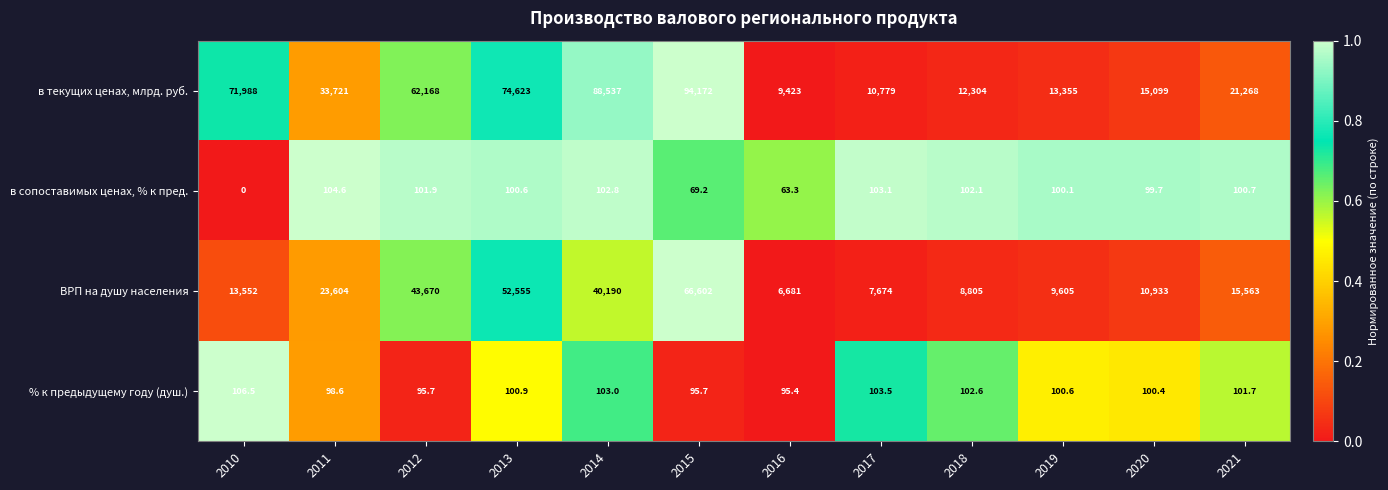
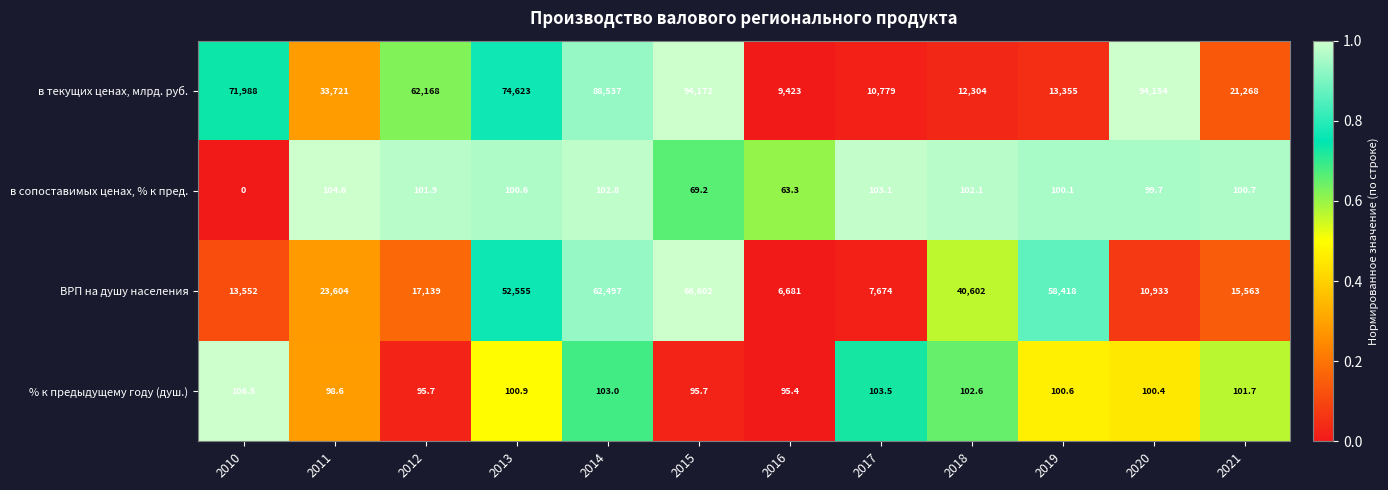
  {
    "в текущих ценах, млрд. руб.": {
      "2010": "71,988",
      "2011": "33,721",
      "2012": "62,168",
      "2013": "74,623",
      "2014": "88,537",
      "2015": "94,172",
      "2016": "9,423",
      "2017": "10,779",
      "2018": "12,304",
      "2019": "13,355",
-     "2020": "15,099",
+     "2020": "94,154",
      "2021": "21,268"
    },
    "в сопоставимых ценах, % к пред.": {
      "2010": "0",
      "2011": "104.6",
      "2012": "101.9",
      "2013": "100.6",
      "2014": "102.8",
      "2015": "69.2",
      "2016": "63.3",
      "2017": "103.1",
      "2018": "102.1",
      "2019": "100.1",
      "2020": "99.7",
      "2021": "100.7"
    },
    "ВРП на душу населения": {
      "2010": "13,552",
      "2011": "23,604",
-     "2012": "43,670",
+     "2012": "17,139",
      "2013": "52,555",
-     "2014": "40,190",
+     "2014": "62,497",
      "2015": "66,602",
      "2016": "6,681",
      "2017": "7,674",
-     "2018": "8,805",
-     "2019": "9,605",
+     "2018": "40,602",
+     "2019": "58,418",
      "2020": "10,933",
      "2021": "15,563"
    },
    "% к предыдущему году (душ.)": {
      "2010": "106.5",
      "2011": "98.6",
      "2012": "95.7",
      "2013": "100.9",
      "2014": "103.0",
      "2015": "95.7",
      "2016": "95.4",
      "2017": "103.5",
      "2018": "102.6",
      "2019": "100.6",
      "2020": "100.4",
      "2021": "101.7"
    }
  }
